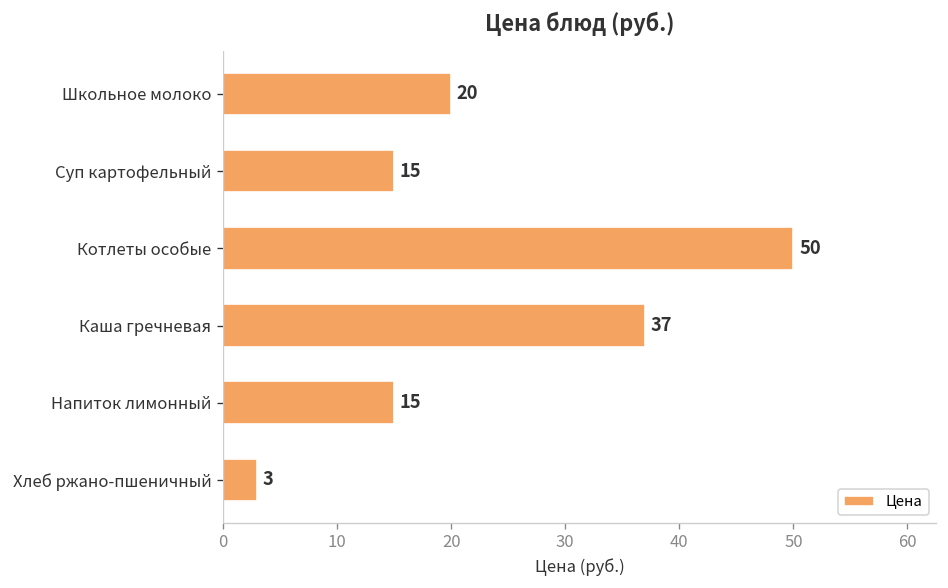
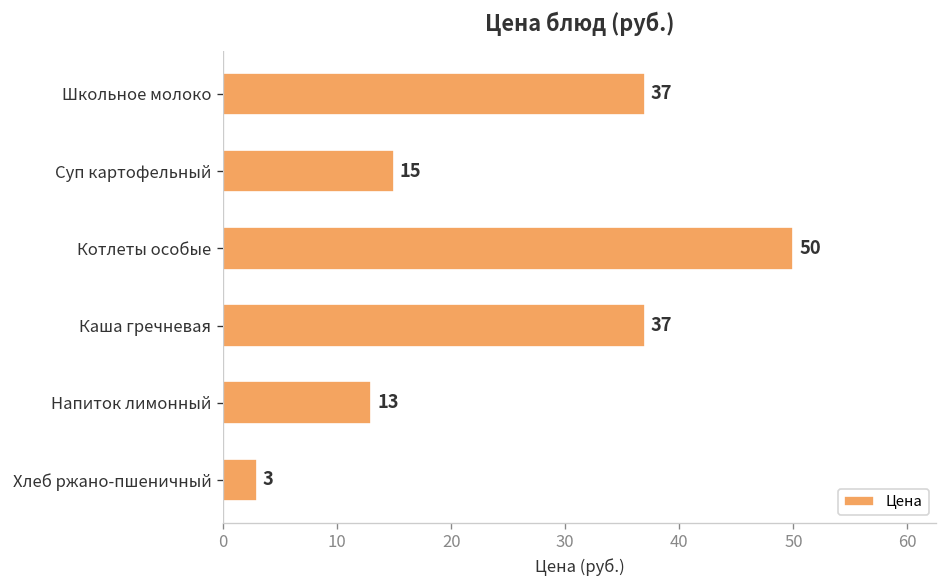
  {
-   "Школьное молоко": 20,
+   "Школьное молоко": 37,
    "Суп картофельный": 15,
    "Котлеты особые": 50,
    "Каша гречневая": 37,
-   "Напиток лимонный": 15,
+   "Напиток лимонный": 13,
    "Хлеб ржано-пшеничный": 3
  }
